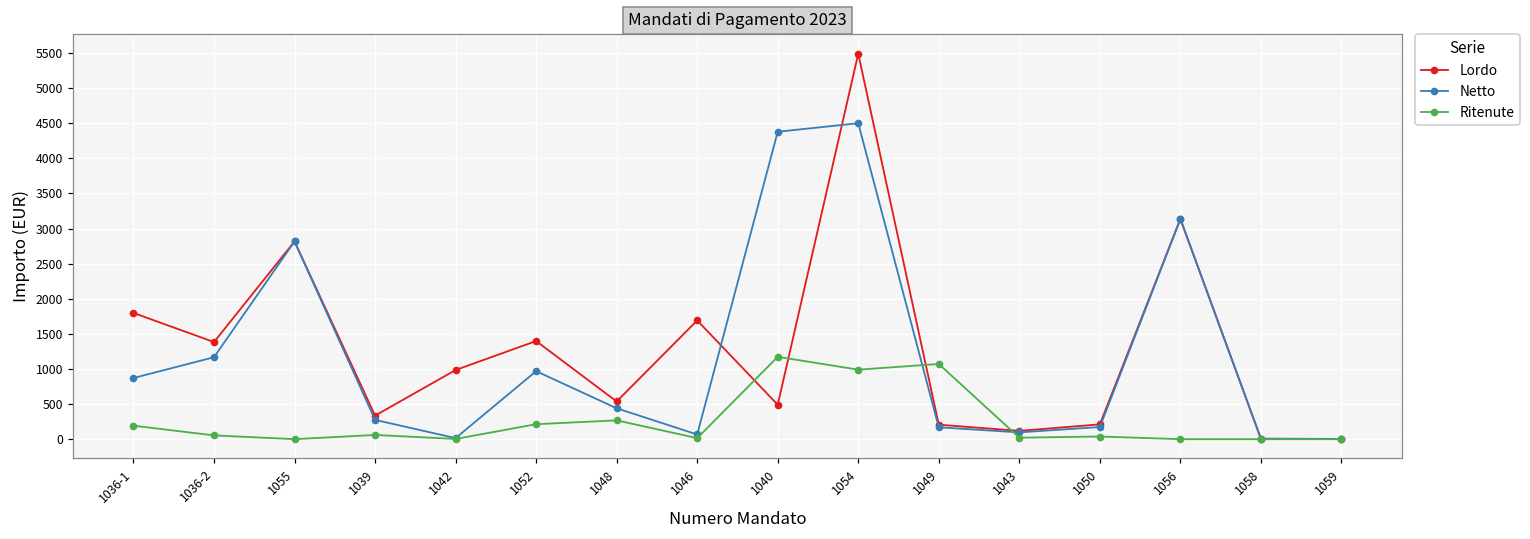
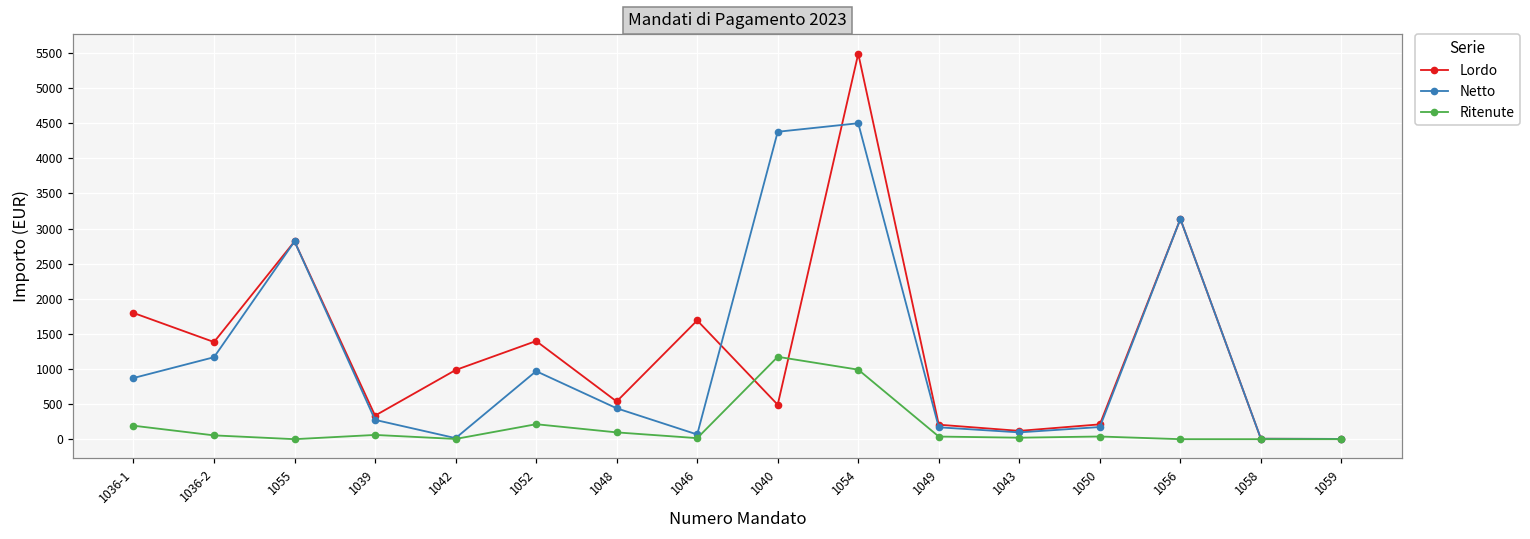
  {
    "Lordo": {
      "1036-1": 1800,
      "1036-2": 1400,
      "1039": 300,
      "1042": 1000,
      "1052": 1400,
      "1048": 500,
      "1046": 1700,
      "1040": 500,
      "1054": 5500
    },
    "Netto": {
      "1036-1": 900,
      "1036-2": 1200,
      "1039": 300,
      "1052": 1000,
      "1048": 400,
      "1046": 100,
      "1040": 4400,
      "1054": 4500
    },
    "Ritenute": {
      "1036-1": 200,
      "1036-2": 100,
      "1055": 0,
      "1039": 100,
      "1052": 200,
-     "1048": 300,
+     "1048": 100,
      "1046": 0,
      "1040": 1200,
      "1054": 1000,
-     "1049": 1100,
+     "1049": 0,
      "1043": 0,
      "1050": 0,
      "1056": 0
    }
  }
